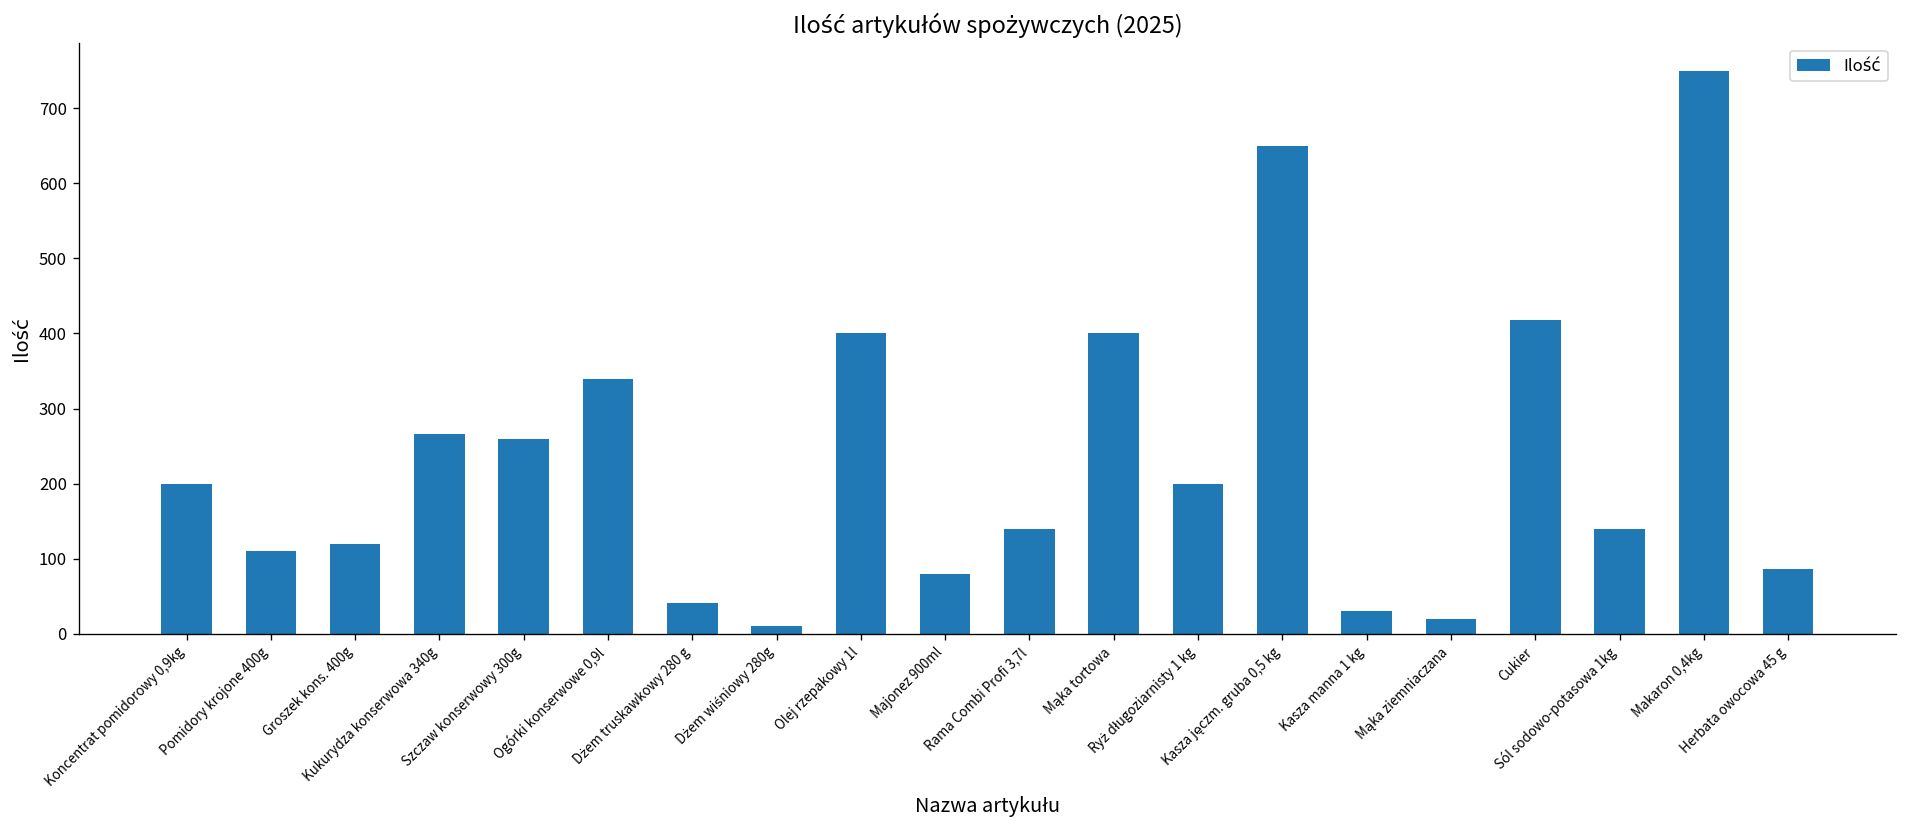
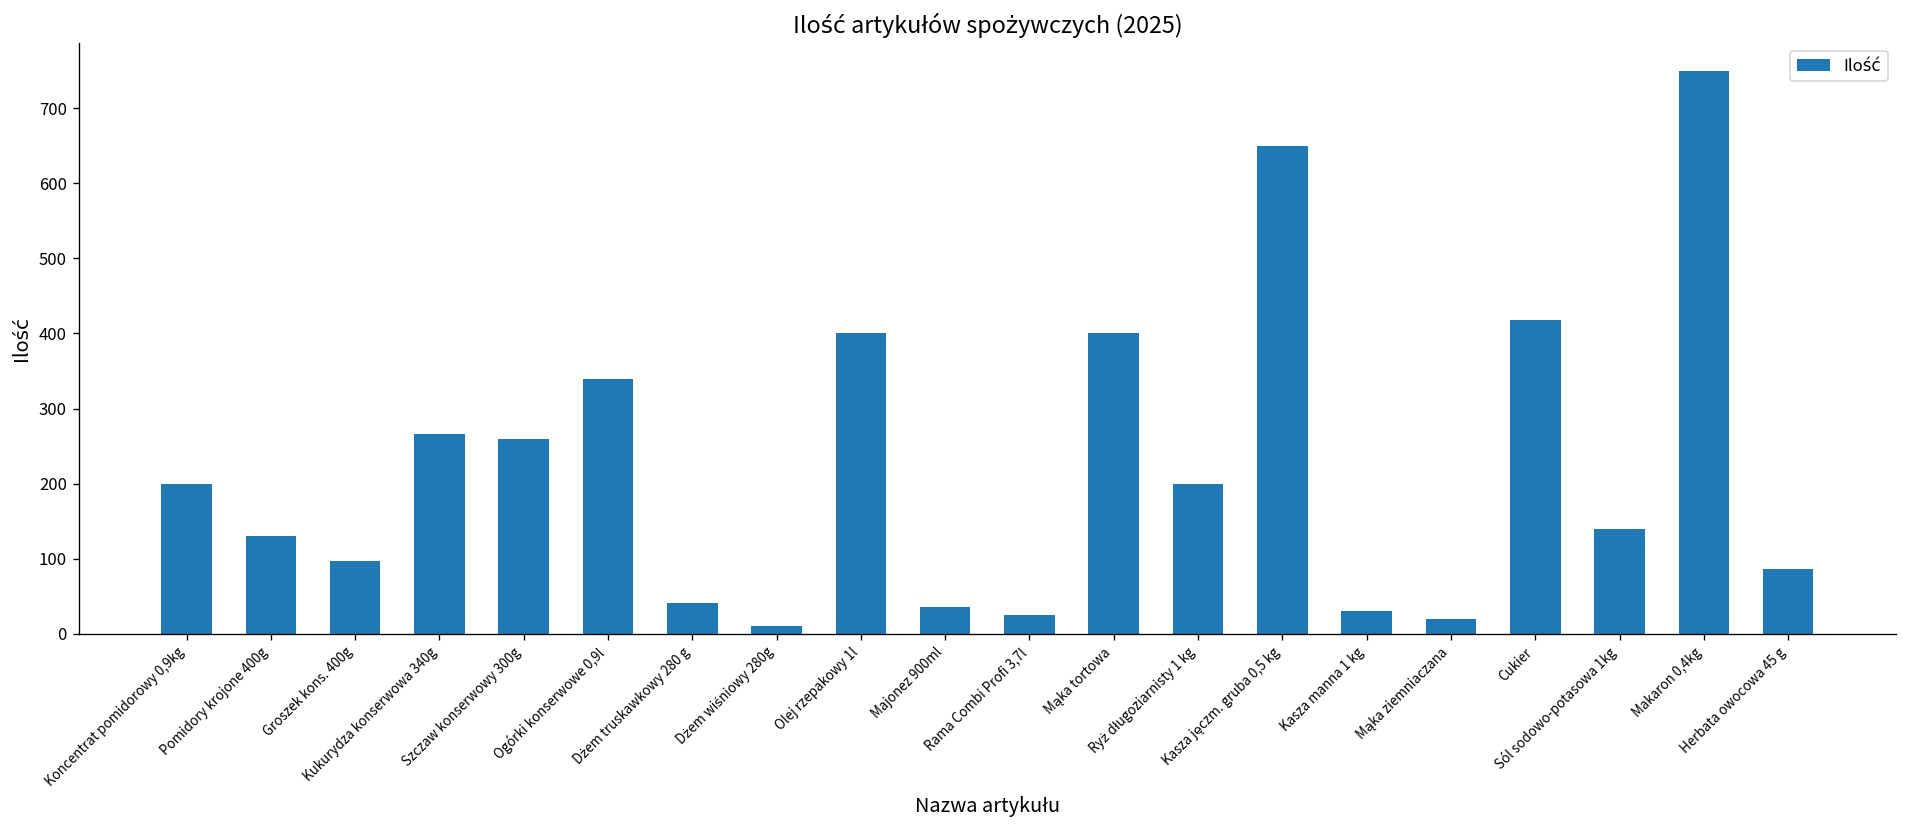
  {
    "Koncentrat pomidorowy 0,9kg": 200,
-   "Pomidory krojone 400g": 110,
-   "Groszek kons. 400g": 120,
+   "Pomidory krojone 400g": 130,
+   "Groszek kons. 400g": 100,
    "Kukurydza konserwowa 340g": 270,
    "Szczaw konserwowy 300g": 260,
    "Ogórki konserwowe 0,9l": 340,
    "Dżem truskawkowy 280 g": 40,
    "Dżem wiśniowy 280g": 10,
    "Olej rzepakowy 1l": 400,
-   "Majonez 900ml": 80,
-   "Rama Combi Profi 3,7l": 140,
+   "Majonez 900ml": 40,
+   "Rama Combi Profi 3,7l": 30,
    "Mąka tortowa": 400,
    "Ryż długoziarnisty 1 kg": 200,
    "Kasza jęczm. gruba 0,5 kg": 650,
    "Kasza manna 1 kg": 30,
    "Mąka ziemniaczana": 20,
    "Cukier": 420,
    "Sól sodowo-potasowa 1kg": 140,
    "Makaron 0,4kg": 750,
    "Herbata owocowa 45 g": 90
  }
